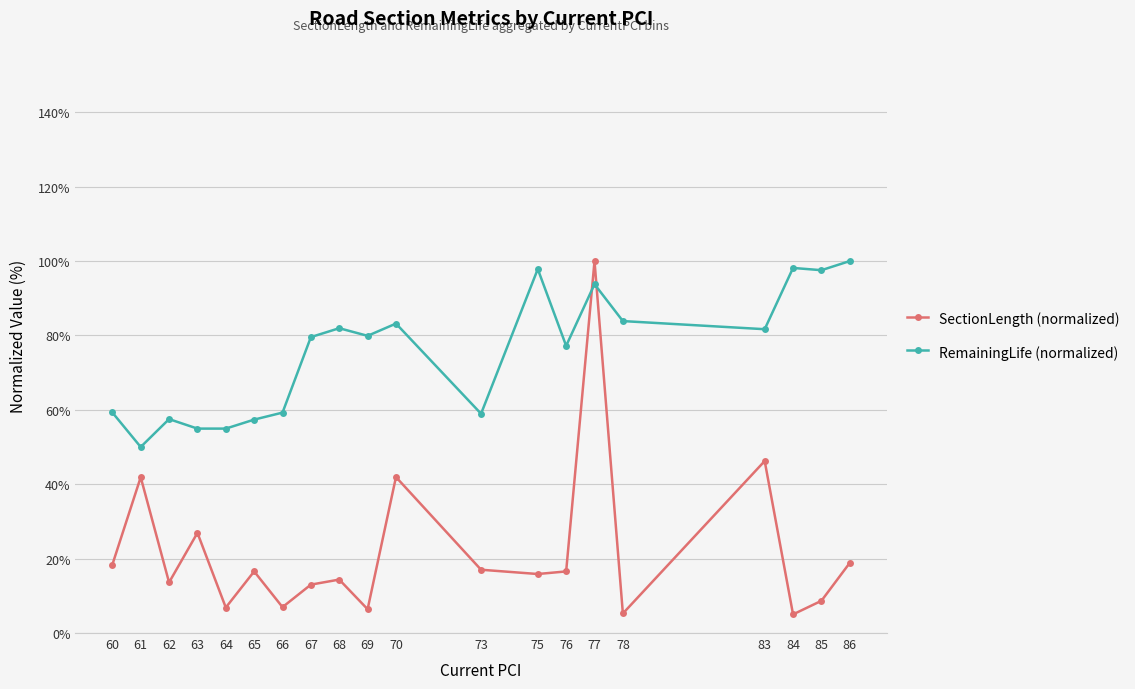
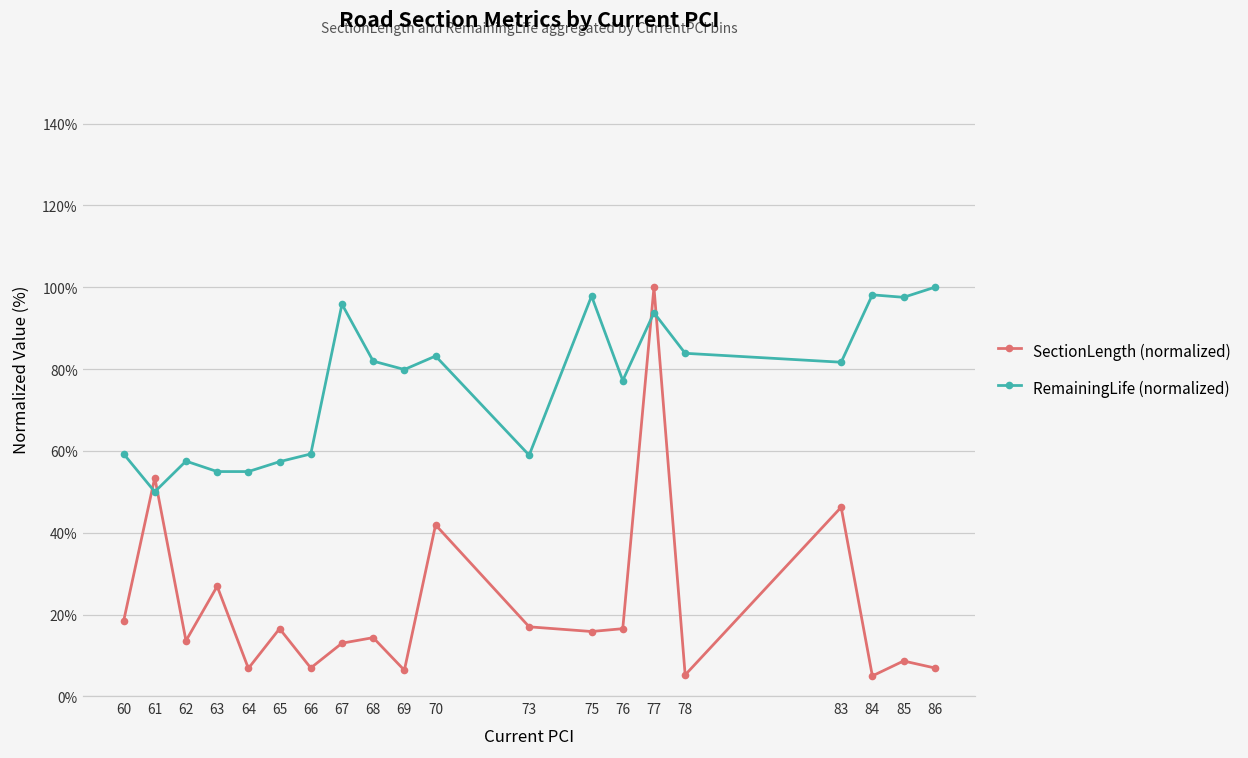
  {
    "SectionLength (normalized)": {
      "60": "18%",
-     "61": "42%",
+     "61": "53%",
      "62": "14%",
      "63": "27%",
      "64": "7%",
      "65": "17%",
      "66": "7%",
      "67": "13%",
      "68": "14%",
      "69": "6%",
      "70": "42%",
      "73": "17%",
      "75": "16%",
      "76": "17%",
      "77": "100%",
      "78": "5%",
      "83": "46%",
      "84": "5%",
      "85": "9%",
-     "86": "19%"
+     "86": "7%"
    },
    "RemainingLife (normalized)": {
      "60": "59%",
      "61": "50%",
      "62": "58%",
      "63": "55%",
      "64": "55%",
      "65": "57%",
      "66": "59%",
-     "67": "80%",
+     "67": "96%",
      "68": "82%",
      "69": "80%",
      "70": "83%",
      "73": "59%",
      "75": "98%",
      "76": "77%",
      "77": "94%",
      "78": "84%",
      "83": "82%",
      "84": "98%",
      "85": "98%",
      "86": "100%"
    }
  }
